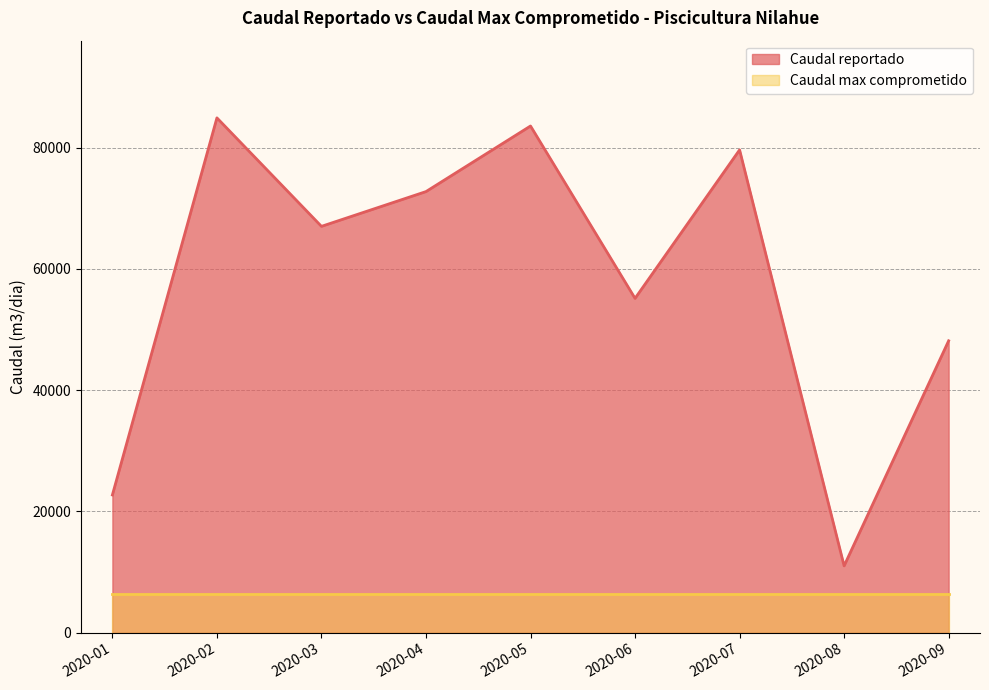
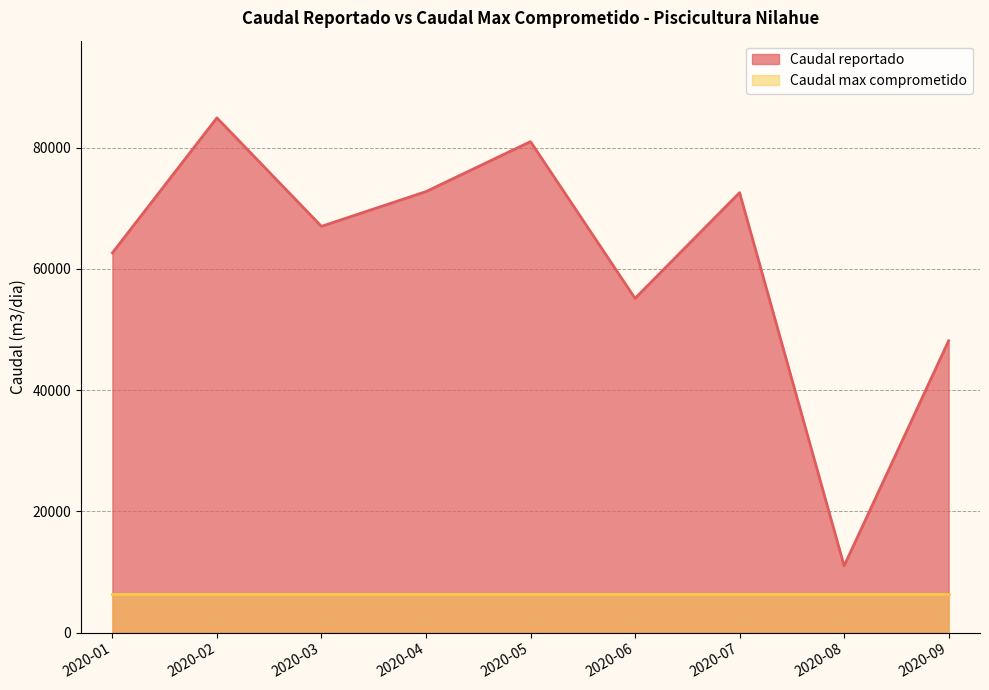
  {
    "Caudal reportado": {
-     "2020-01": 23000,
+     "2020-01": 63000,
      "2020-02": 85000,
      "2020-03": 67000,
      "2020-04": 73000,
-     "2020-05": 84000,
+     "2020-05": 81000,
      "2020-06": 55000,
-     "2020-07": 80000,
+     "2020-07": 73000,
      "2020-08": 11000,
      "2020-09": 48000
    },
    "Caudal max comprometido": {
      "2020-01": 6000,
      "2020-02": 6000,
      "2020-03": 6000,
      "2020-04": 6000,
      "2020-05": 6000,
      "2020-06": 6000,
      "2020-07": 6000,
      "2020-08": 6000,
      "2020-09": 6000
    }
  }
